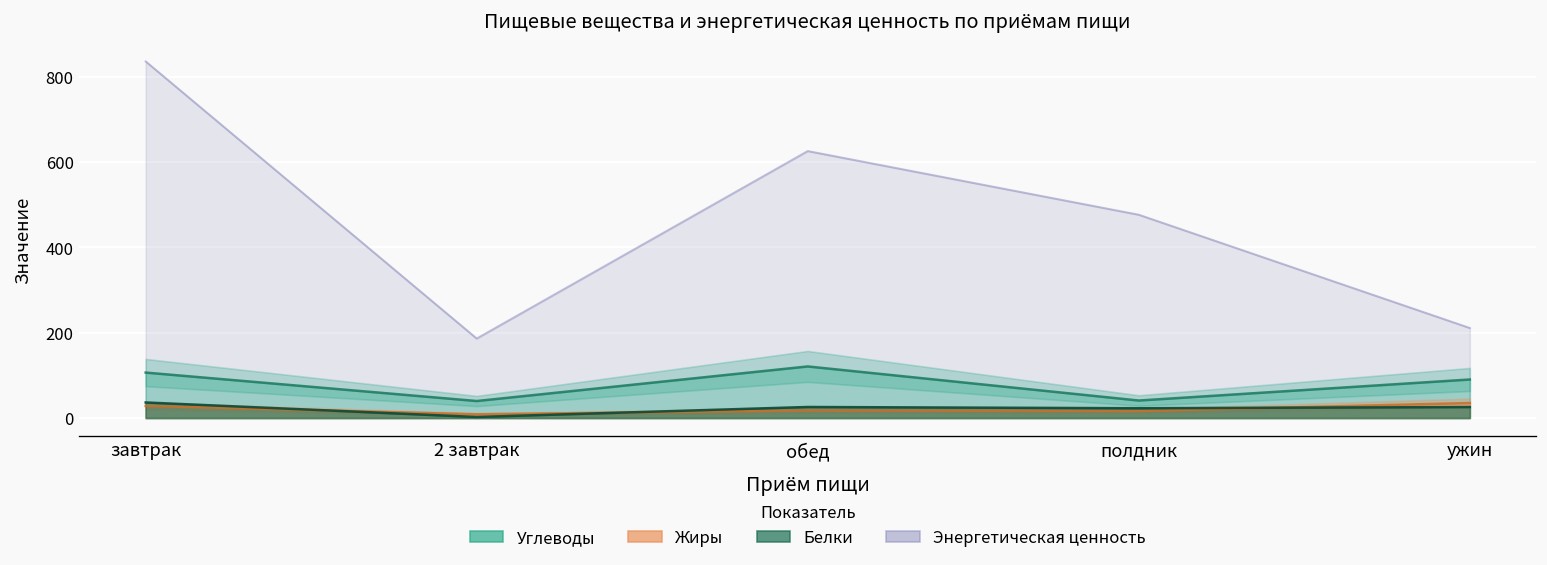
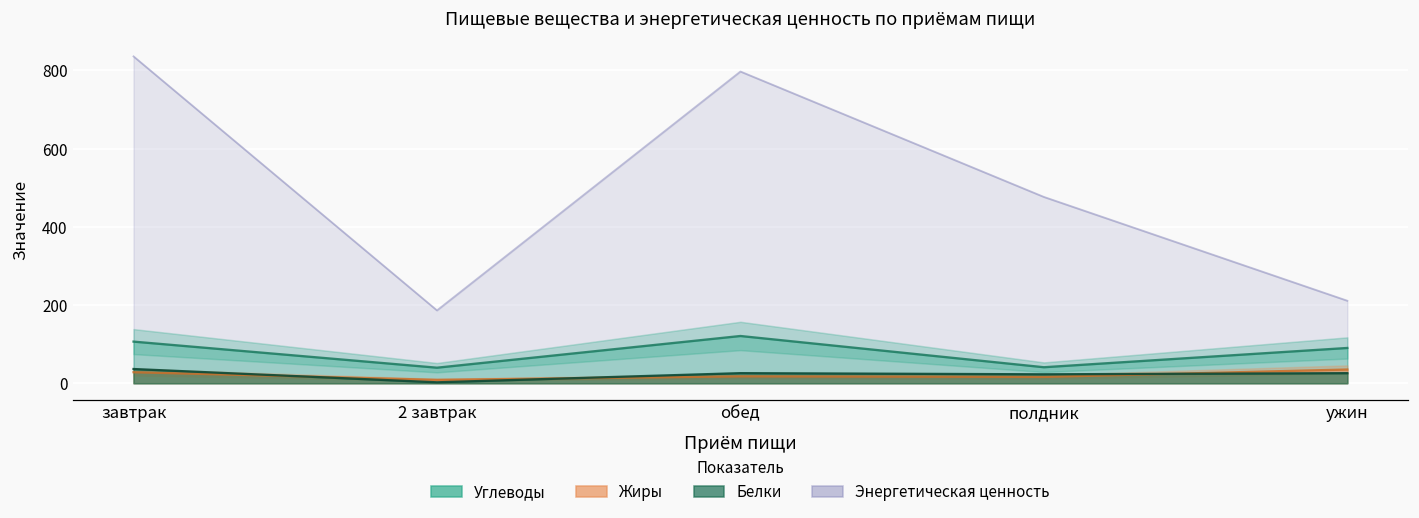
  {
    "Энергетическая ценность": {
      "завтрак": 840,
      "2 завтрак": 190,
-     "обед": 630,
+     "обед": 800,
      "полдник": 480,
      "ужин": 210
    },
    "Белки": {
      "ужин": 30
    }
  }
